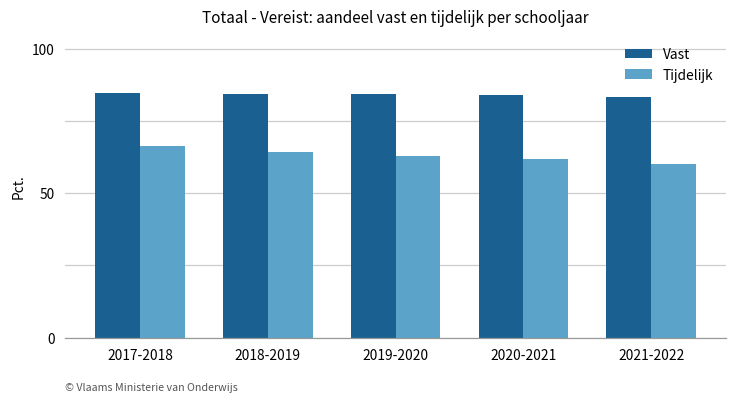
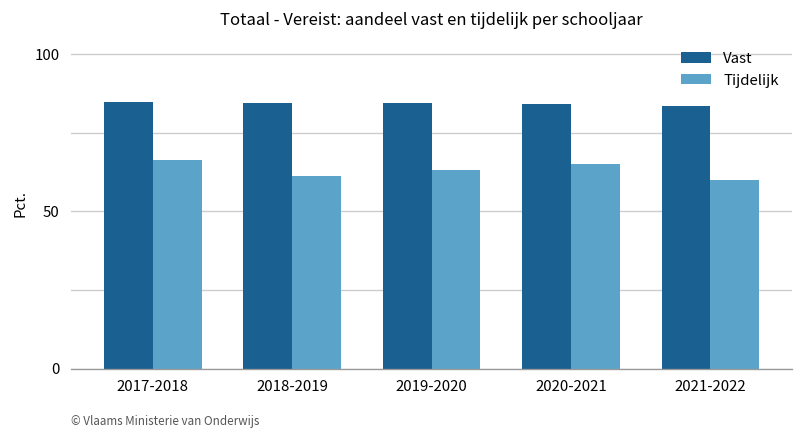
  {
    "Vast": {
      "2017-2018": 85,
      "2018-2019": 84,
      "2019-2020": 84,
      "2020-2021": 84,
      "2021-2022": 83
    },
    "Tijdelijk": {
      "2017-2018": 66,
-     "2018-2019": 64,
+     "2018-2019": 61,
      "2019-2020": 63,
-     "2020-2021": 62,
+     "2020-2021": 65,
      "2021-2022": 60
    }
  }
